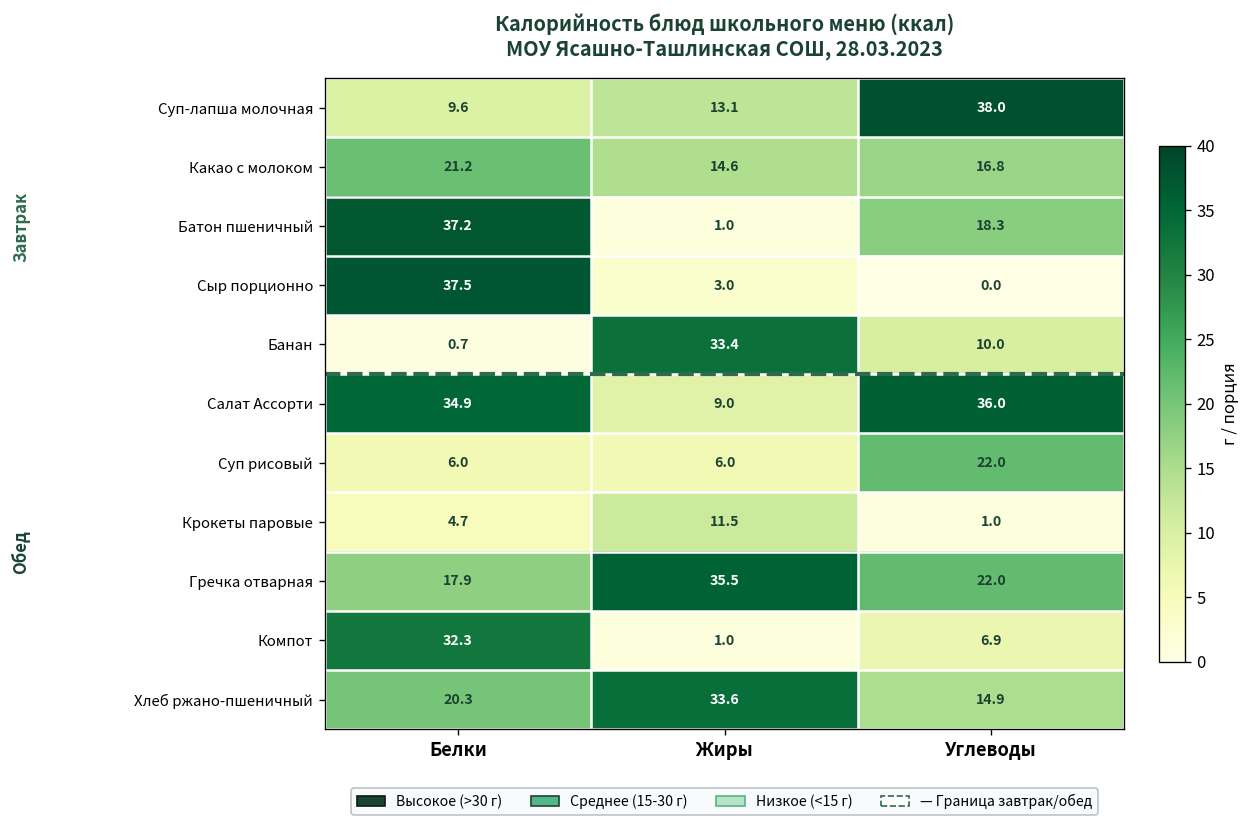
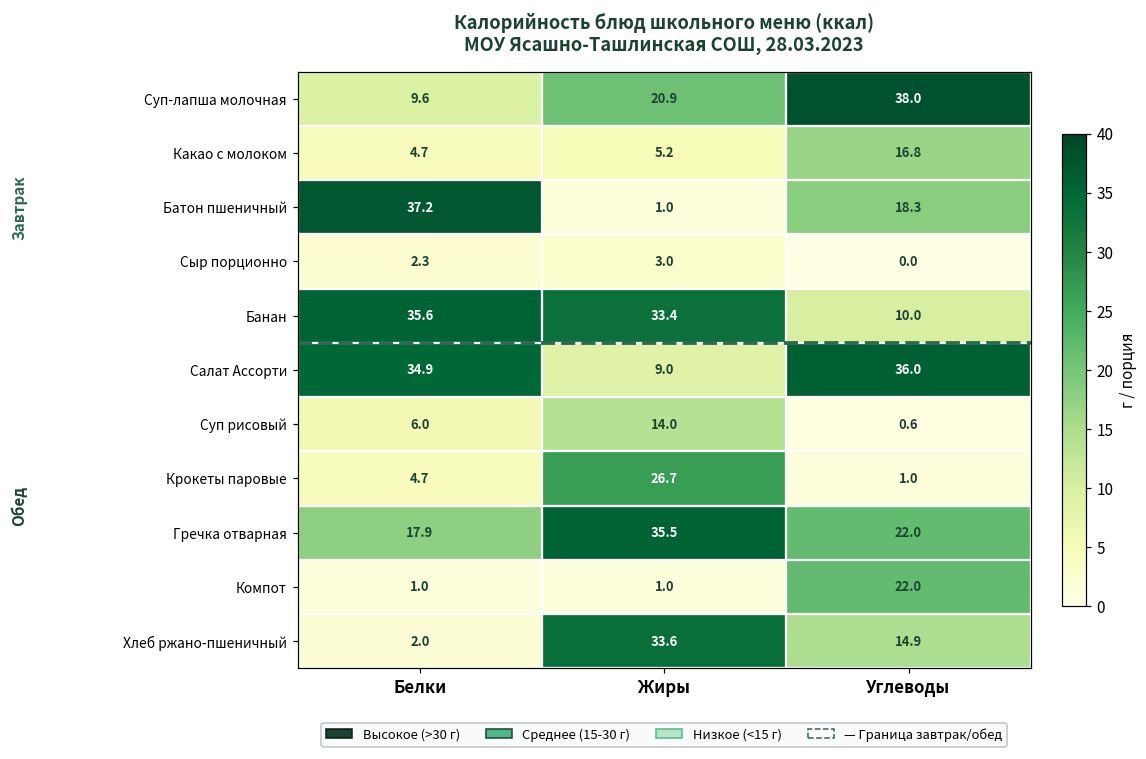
  {
    "Суп-лапша молочная": {
      "Белки": 9.6,
-     "Жиры": 13.1,
+     "Жиры": 20.9,
      "Углеводы": 38.0
    },
    "Какао с молоком": {
-     "Белки": 21.2,
-     "Жиры": 14.6,
+     "Белки": 4.7,
+     "Жиры": 5.2,
      "Углеводы": 16.8
    },
    "Батон пшеничный": {
      "Белки": 37.2,
      "Жиры": 1.0,
      "Углеводы": 18.3
    },
    "Сыр порционно": {
-     "Белки": 37.5,
+     "Белки": 2.3,
      "Жиры": 3.0,
      "Углеводы": 0.0
    },
    "Банан": {
-     "Белки": 0.7,
+     "Белки": 35.6,
      "Жиры": 33.4,
      "Углеводы": 10.0
    },
    "Салат Ассорти": {
      "Белки": 34.9,
      "Жиры": 9.0,
      "Углеводы": 36.0
    },
    "Суп рисовый": {
      "Белки": 6.0,
-     "Жиры": 6.0,
-     "Углеводы": 22.0
+     "Жиры": 14.0,
+     "Углеводы": 0.6
    },
    "Крокеты паровые": {
      "Белки": 4.7,
-     "Жиры": 11.5,
+     "Жиры": 26.7,
      "Углеводы": 1.0
    },
    "Гречка отварная": {
      "Белки": 17.9,
      "Жиры": 35.5,
      "Углеводы": 22.0
    },
    "Компот": {
-     "Белки": 32.3,
+     "Белки": 1.0,
      "Жиры": 1.0,
-     "Углеводы": 6.9
+     "Углеводы": 22.0
    },
    "Хлеб ржано-пшеничный": {
-     "Белки": 20.3,
+     "Белки": 2.0,
      "Жиры": 33.6,
      "Углеводы": 14.9
    }
  }
